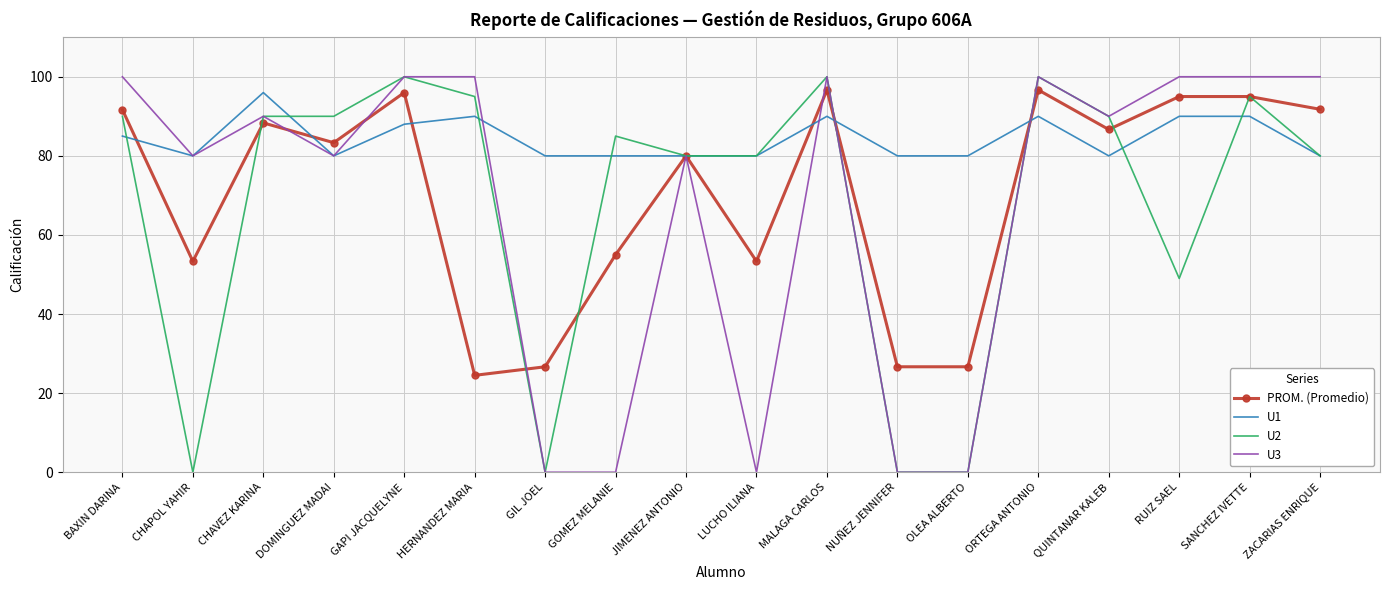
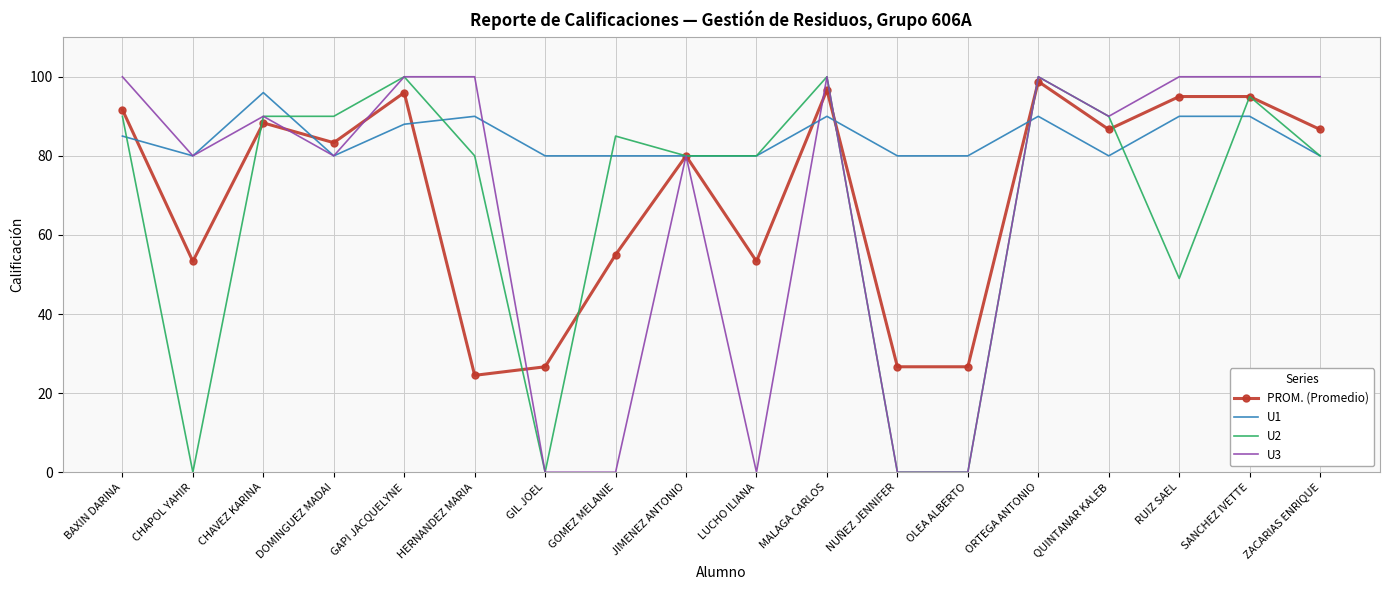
  {
    "PROM. (Promedio)": {
      "BAXIN DARINA": 92,
      "CHAPOL YAHIR": 53,
      "CHAVEZ KARINA": 88,
      "DOMINGUEZ MADAI": 83,
      "GAPI JACQUELYNE": 96,
      "HERNANDEZ MARIA": 25,
      "GIL JOEL": 27,
      "GOMEZ MELANIE": 55,
      "LUCHO ILIANA": 53,
      "MALAGA CARLOS": 97,
      "NUÑEZ JENNIFER": 27,
      "OLEA ALBERTO": 27,
-     "ORTEGA ANTONIO": 97,
+     "ORTEGA ANTONIO": 99,
      "QUINTANAR KALEB": 87,
      "RUIZ SAEL": 95,
-     "ZACARIAS ENRIQUE": 92
+     "ZACARIAS ENRIQUE": 87
    },
    "U1": {
      "BAXIN DARINA": 85,
      "CHAVEZ KARINA": 96,
      "GAPI JACQUELYNE": 88,
      "HERNANDEZ MARIA": 90,
      "GIL JOEL": 80,
      "GOMEZ MELANIE": 80,
      "MALAGA CARLOS": 90,
      "NUÑEZ JENNIFER": 80,
      "OLEA ALBERTO": 80,
      "ORTEGA ANTONIO": 90,
      "QUINTANAR KALEB": 80,
      "RUIZ SAEL": 90,
      "SANCHEZ IVETTE": 90
    },
    "U2": {
      "BAXIN DARINA": 90,
      "CHAPOL YAHIR": 0,
      "DOMINGUEZ MADAI": 90,
-     "HERNANDEZ MARIA": 95,
+     "HERNANDEZ MARIA": 80,
      "GOMEZ MELANIE": 85,
      "RUIZ SAEL": 49
    },
    "U3": {
      "BAXIN DARINA": 100,
      "HERNANDEZ MARIA": 100,
      "GOMEZ MELANIE": 0,
      "LUCHO ILIANA": 0,
      "RUIZ SAEL": 100,
      "SANCHEZ IVETTE": 100,
      "ZACARIAS ENRIQUE": 100
    }
  }
